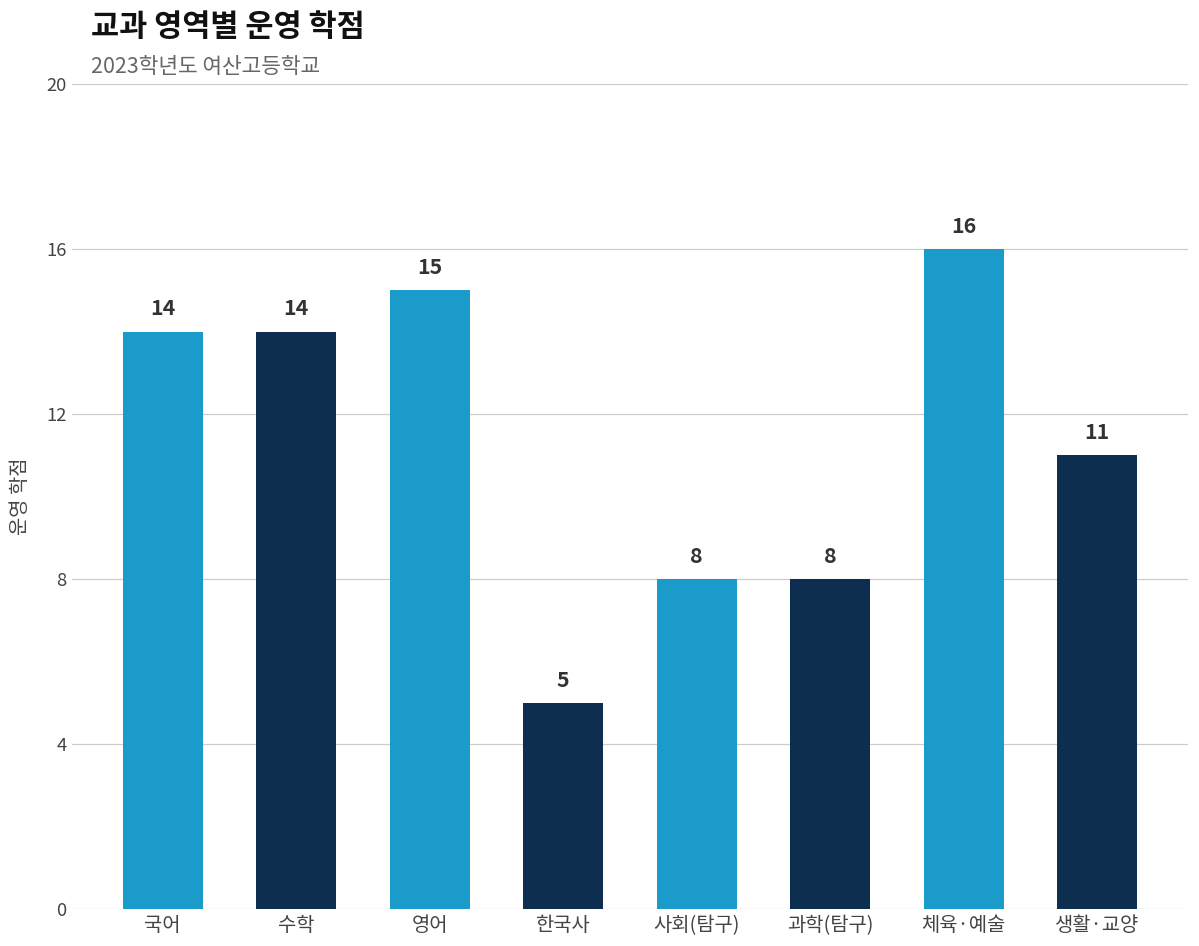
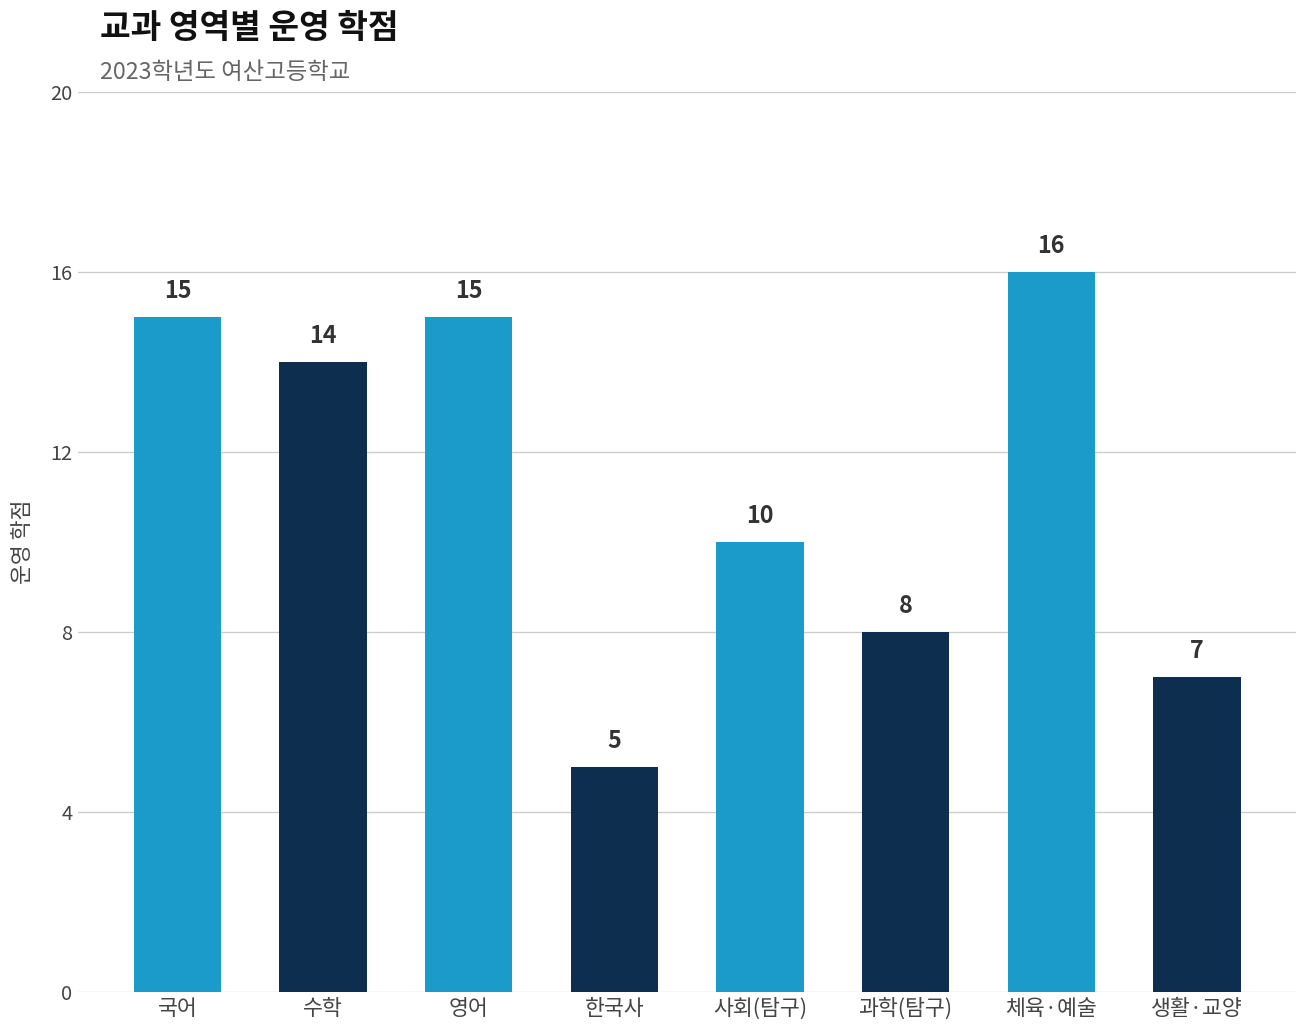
  {
-   "국어": 14,
+   "국어": 15,
    "수학": 14,
    "영어": 15,
    "한국사": 5,
-   "사회(탐구)": 8,
+   "사회(탐구)": 10,
    "과학(탐구)": 8,
    "체육·예술": 16,
-   "생활·교양": 11
+   "생활·교양": 7
  }
